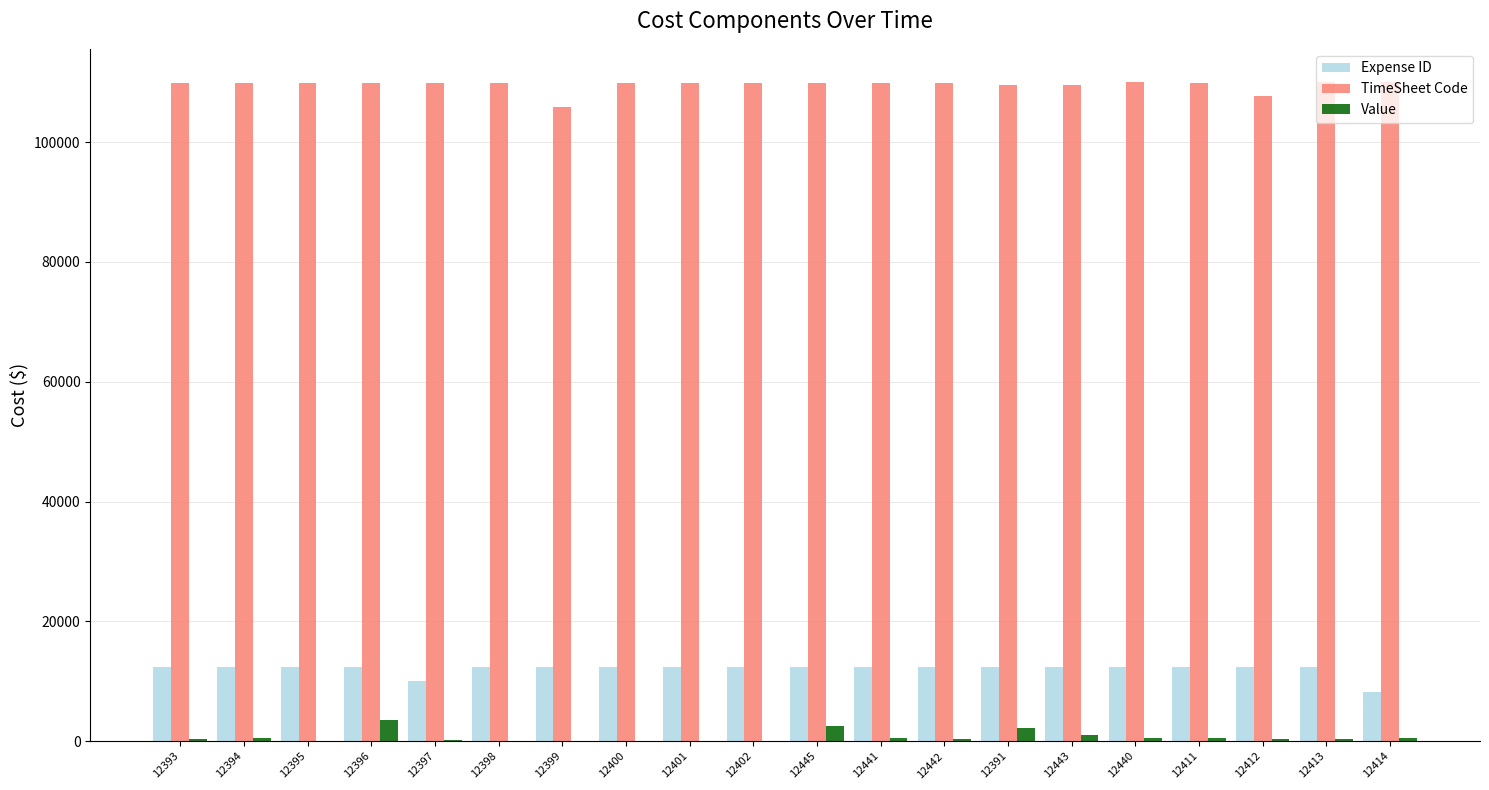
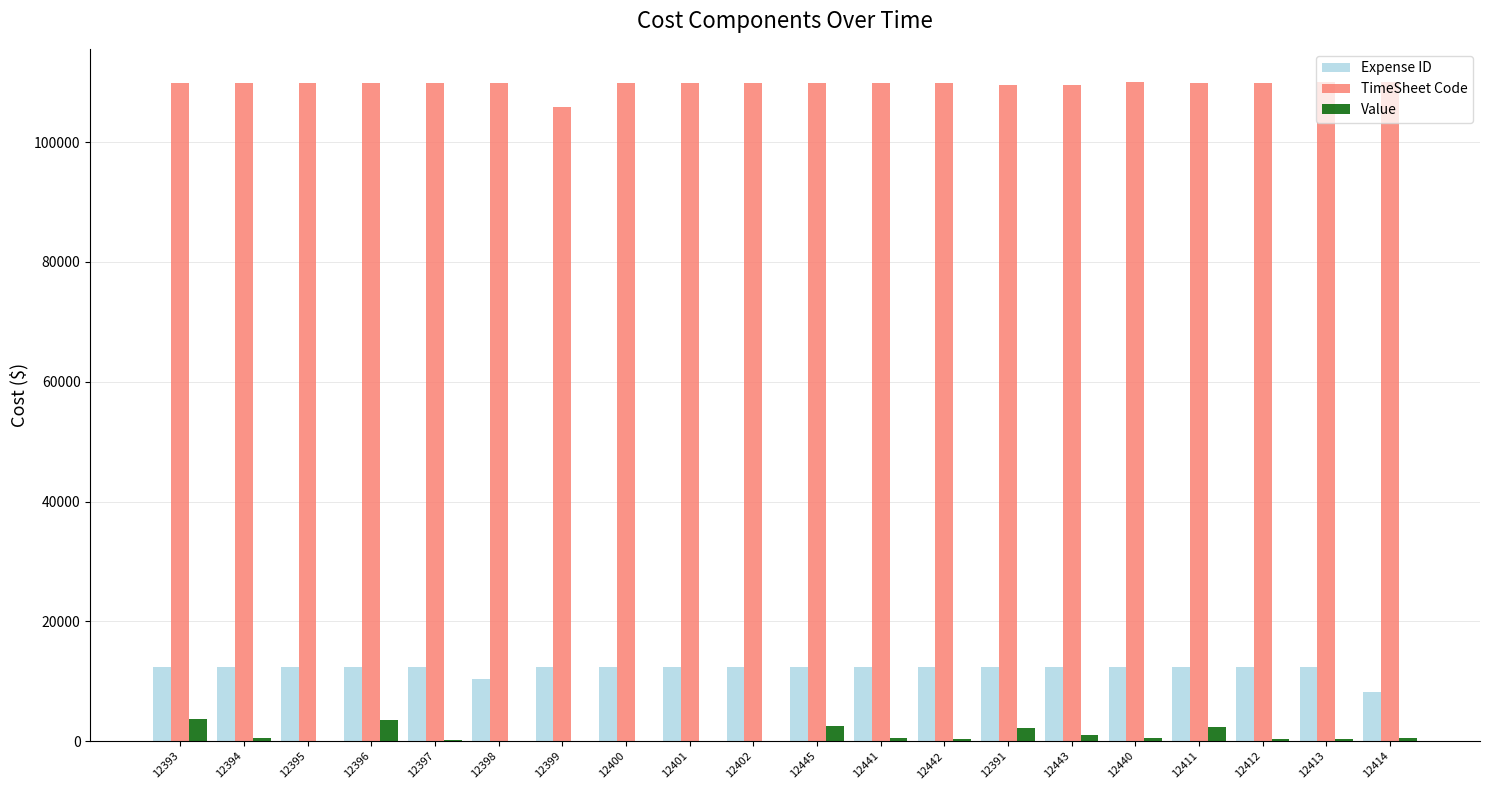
  {
    "Expense ID": {
      "12393": 12000,
      "12394": 12000,
      "12395": 12000,
      "12396": 12000,
-     "12397": 10000,
-     "12398": 12000,
+     "12397": 12000,
+     "12398": 10000,
      "12399": 12000,
      "12400": 12000,
      "12401": 12000,
      "12402": 12000,
      "12445": 12000,
      "12441": 12000,
      "12442": 12000,
      "12391": 12000,
      "12443": 12000,
      "12440": 12000,
      "12411": 12000,
      "12412": 12000,
      "12413": 12000,
      "12414": 8000
    },
    "TimeSheet Code": {
      "12393": 110000,
      "12394": 110000,
      "12395": 110000,
      "12396": 110000,
      "12397": 110000,
      "12398": 110000,
      "12399": 106000,
      "12400": 110000,
      "12401": 110000,
      "12402": 110000,
      "12445": 110000,
      "12441": 110000,
      "12442": 110000,
      "12391": 110000,
      "12443": 110000,
      "12440": 110000,
      "12411": 110000,
-     "12412": 108000
+     "12412": 110000
    },
    "Value": {
-     "12393": 0,
+     "12393": 4000,
      "12394": 1000,
      "12396": 4000,
      "12445": 3000,
      "12441": 1000,
      "12391": 2000,
      "12443": 1000,
      "12440": 1000,
-     "12411": 1000,
+     "12411": 2000,
      "12414": 1000
    }
  }
